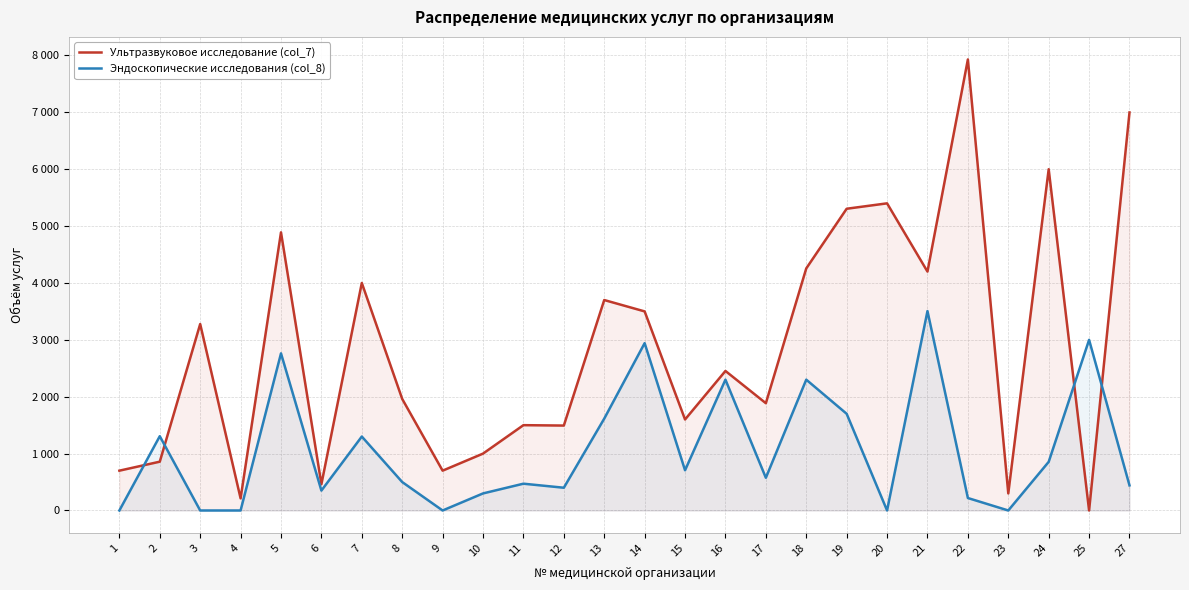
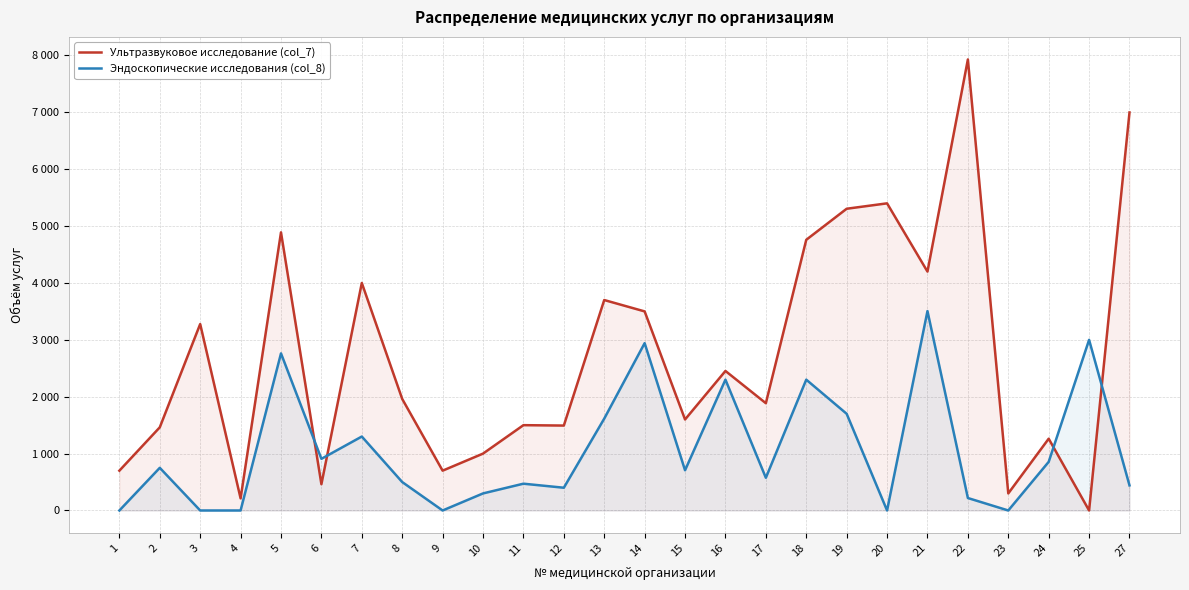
  {
    "Ультразвуковое исследование (col_7)": {
      "1": 700,
-     "2": 900,
+     "2": 1500,
      "3": 3300,
      "4": 200,
      "5": 4900,
      "6": 500,
      "7": 4000,
      "8": 2000,
      "9": 700,
      "10": 1000,
      "11": 1500,
      "12": 1500,
      "13": 3700,
      "14": 3500,
      "15": 1600,
      "16": 2500,
      "17": 1900,
-     "18": 4300,
+     "18": 4800,
      "19": 5300,
      "20": 5400,
      "21": 4200,
      "22": 7900,
      "23": 300,
-     "24": 6000,
+     "24": 1300,
      "25": 0,
      "27": 7000
    },
    "Эндоскопические исследования (col_8)": {
      "1": 0,
-     "2": 1300,
+     "2": 800,
      "3": 0,
      "4": 0,
      "5": 2800,
-     "6": 400,
+     "6": 900,
      "7": 1300,
      "8": 500,
      "9": 0,
      "10": 300,
      "11": 500,
      "12": 400,
      "13": 1600,
      "14": 2900,
      "15": 700,
      "16": 2300,
      "17": 600,
      "18": 2300,
      "19": 1700,
      "20": 0,
      "21": 3500,
      "22": 200,
      "23": 0,
      "24": 900,
      "25": 3000,
      "27": 400
    }
  }
